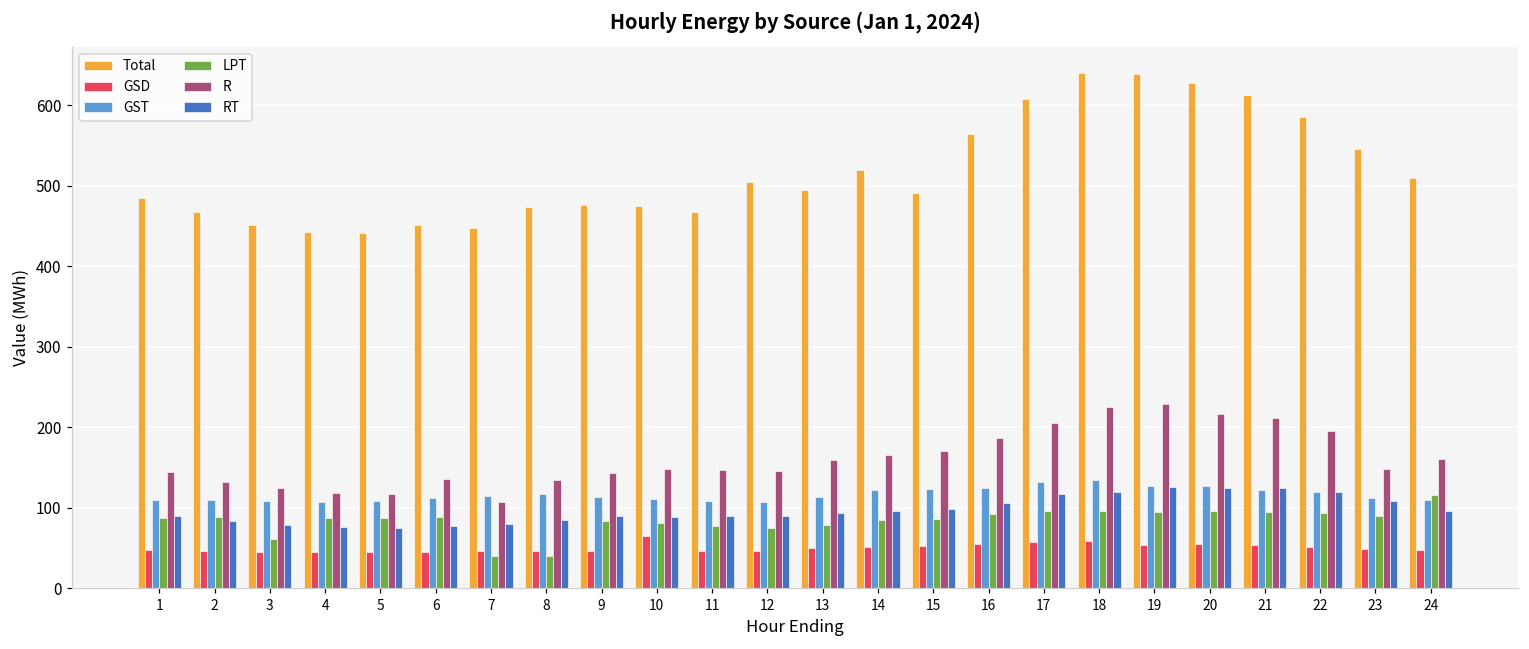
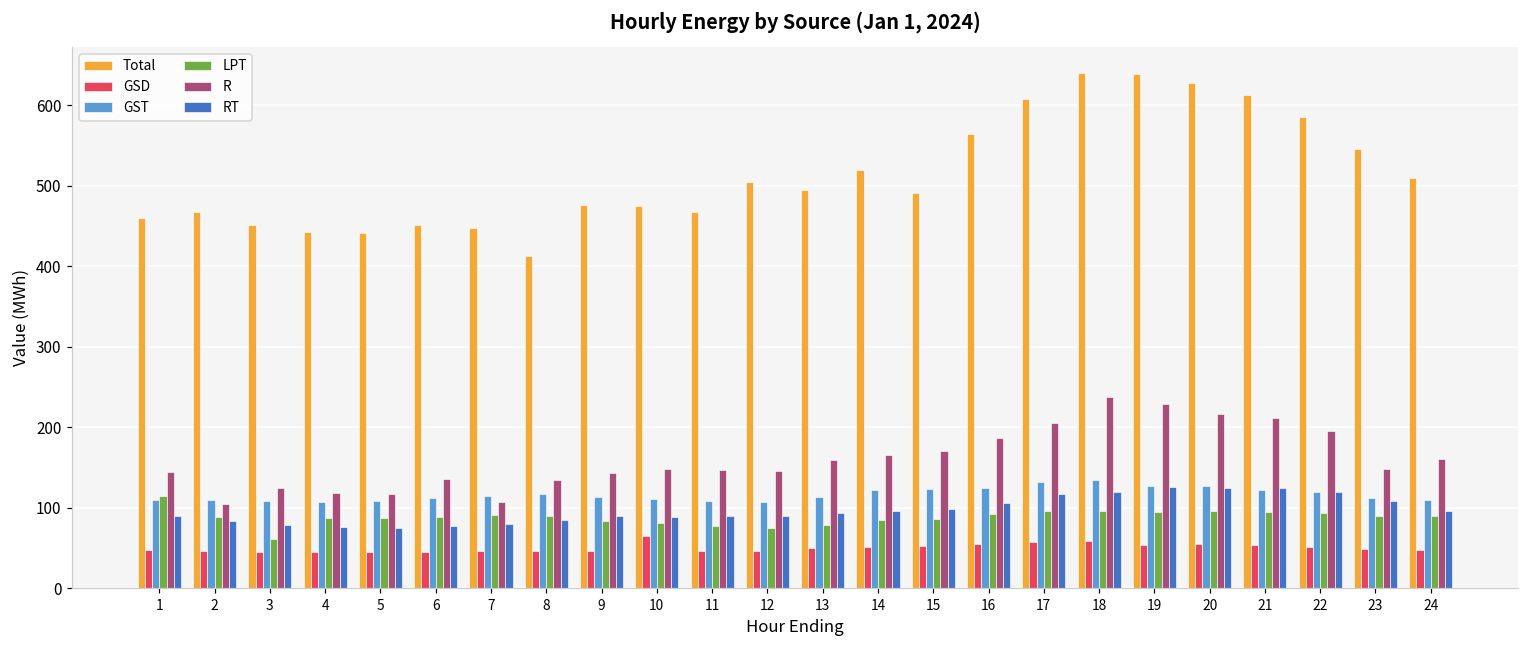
  {
    "Total": {
-     "1": 490,
+     "1": 460,
      "2": 470,
      "3": 450,
      "4": 440,
      "5": 440,
      "6": 450,
      "7": 450,
-     "8": 470,
+     "8": 410,
      "9": 480,
      "10": 470,
      "11": 470,
      "12": 510,
      "13": 490,
      "14": 520,
      "15": 490,
      "16": 560,
      "17": 610,
      "18": 640,
      "19": 640,
      "20": 630,
      "21": 610,
      "22": 590,
      "23": 550,
      "24": 510
    },
    "GSD": {
      "1": 50,
      "2": 50,
      "3": 40,
      "4": 40,
      "5": 40,
      "6": 50,
      "7": 50,
      "8": 50,
      "9": 50,
      "10": 60,
      "11": 50,
      "12": 50,
      "13": 50,
      "14": 50,
      "15": 50,
      "16": 50,
      "17": 60,
      "18": 60,
      "19": 50,
      "20": 60,
      "21": 50,
      "22": 50,
      "23": 50,
      "24": 50
    },
    "LPT": {
-     "1": 90,
+     "1": 110,
      "2": 90,
      "3": 60,
      "4": 90,
      "5": 90,
      "6": 90,
-     "7": 40,
-     "8": 40,
+     "7": 90,
+     "8": 90,
      "9": 80,
      "10": 80,
      "11": 80,
      "12": 80,
      "13": 80,
      "14": 90,
      "15": 90,
      "16": 90,
      "17": 100,
      "18": 100,
      "19": 100,
      "20": 100,
      "21": 90,
      "22": 90,
      "23": 90,
-     "24": 120
+     "24": 90
    },
    "R": {
      "1": 140,
-     "2": 130,
+     "2": 100,
      "3": 120,
      "4": 120,
      "5": 120,
      "6": 140,
      "7": 110,
      "8": 130,
      "9": 140,
      "10": 150,
      "11": 150,
      "12": 150,
      "13": 160,
      "14": 170,
      "15": 170,
      "16": 190,
      "17": 200,
-     "18": 230,
+     "18": 240,
      "19": 230,
      "20": 220,
      "21": 210,
      "22": 200,
      "23": 150,
      "24": 160
    }
  }
